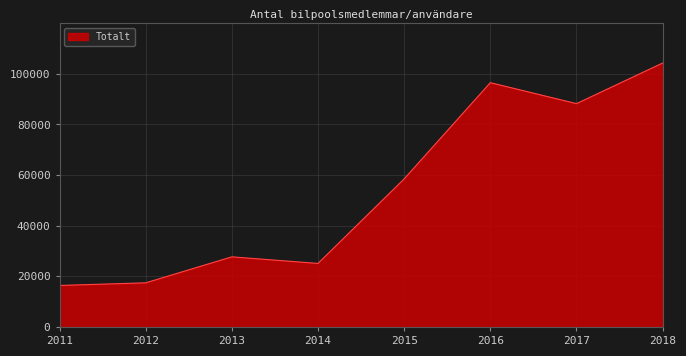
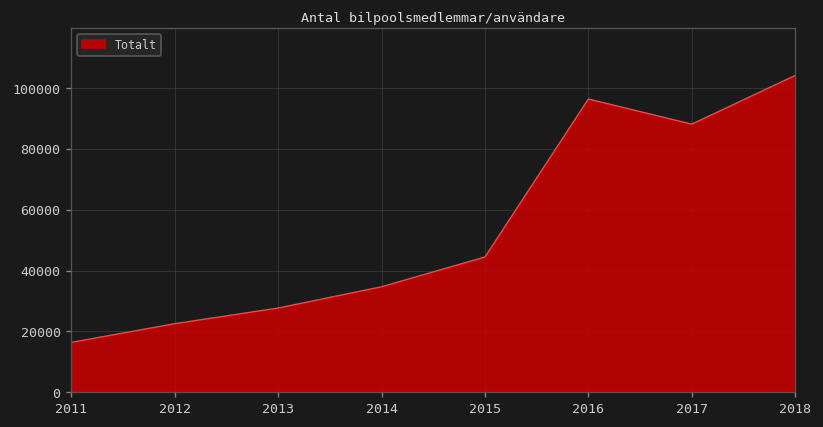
  {
    "2011": 16000,
-   "2012": 17000,
+   "2012": 23000,
    "2013": 28000,
-   "2014": 25000,
-   "2015": 58000,
+   "2014": 35000,
+   "2015": 45000,
    "2016": 96000,
    "2017": 88000,
    "2018": 104000
  }
